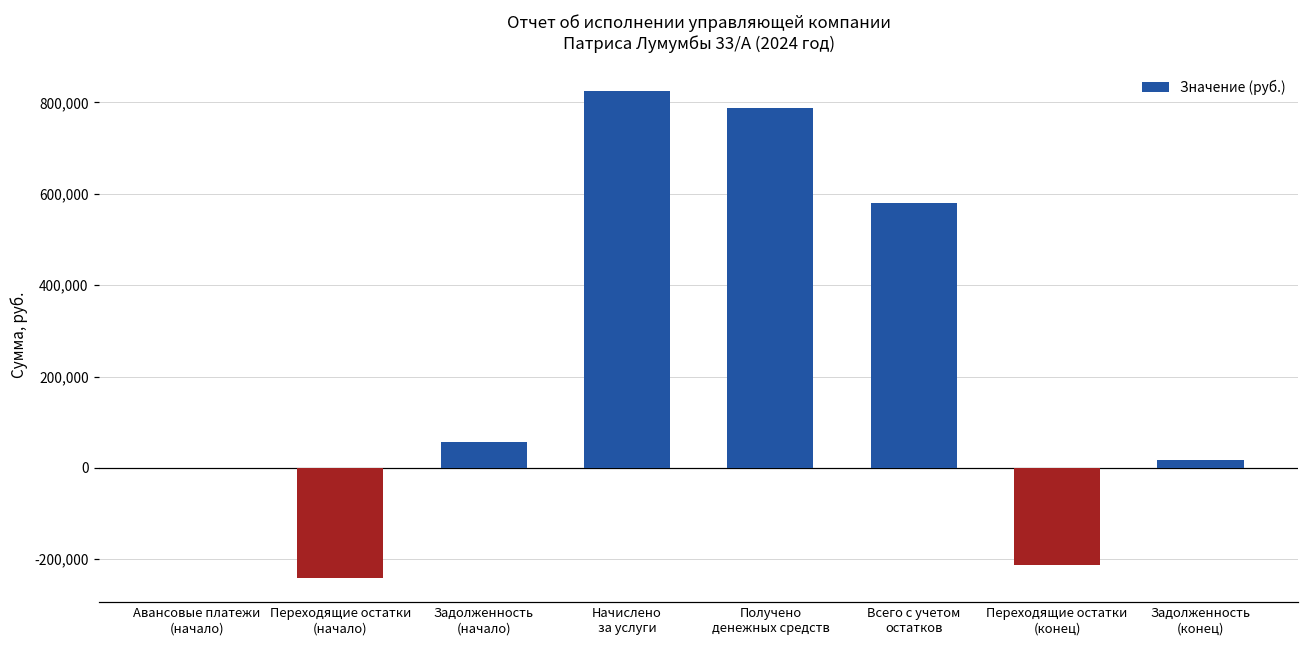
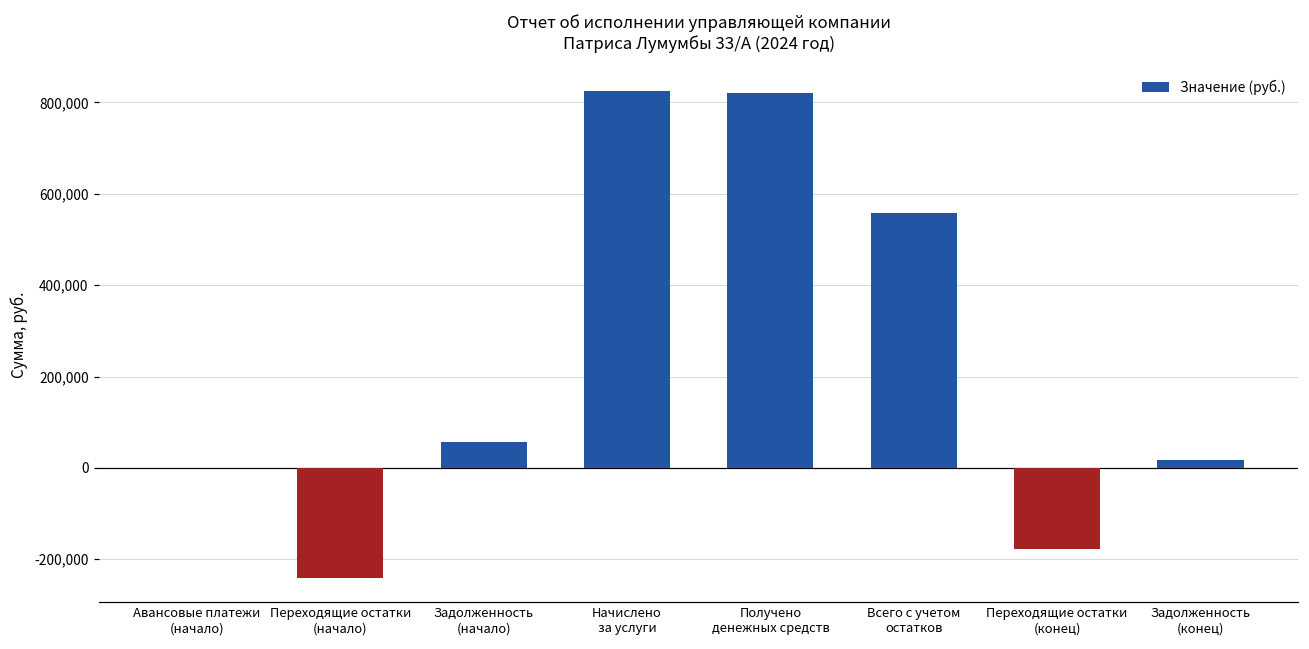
  {
    "Авансовые платежи (начало)": "0",
    "Переходящие остатки (начало)": "-240,000",
    "Задолженность (начало)": "60,000",
    "Начислено за услуги": "820,000",
-   "Получено денежных средств": "790,000",
-   "Всего с учетом остатков": "580,000",
-   "Переходящие остатки (конец)": "-210,000",
+   "Получено денежных средств": "820,000",
+   "Всего с учетом остатков": "560,000",
+   "Переходящие остатки (конец)": "-180,000",
    "Задолженность (конец)": "20,000"
  }
